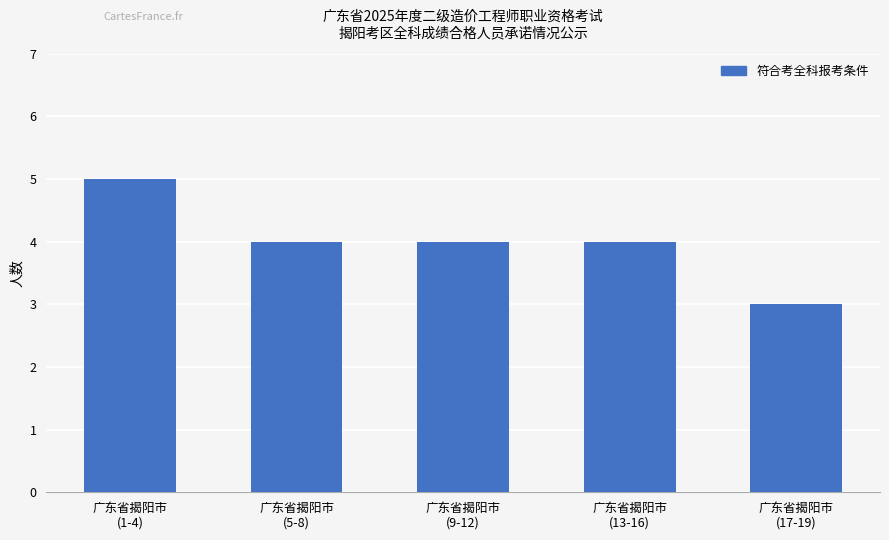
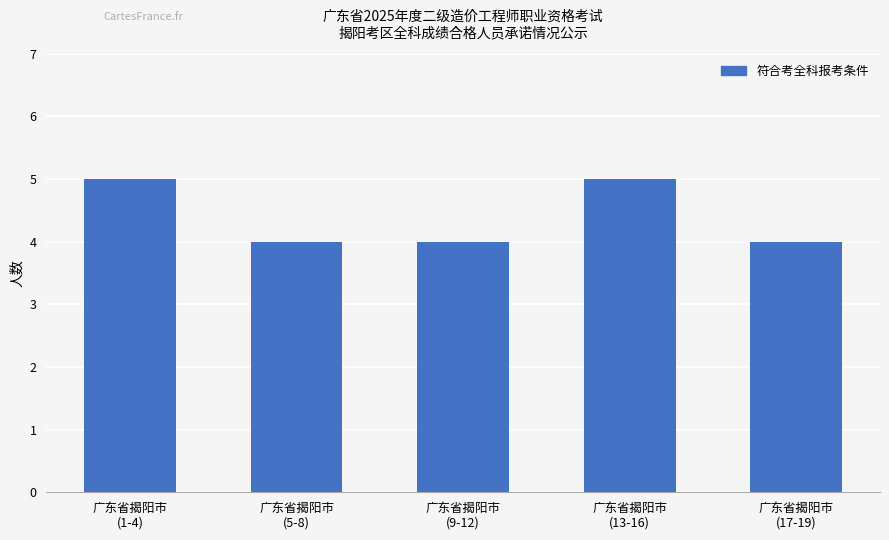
  {
    "广东省揭阳市 (1-4)": 5,
    "广东省揭阳市 (5-8)": 4,
    "广东省揭阳市 (9-12)": 4,
-   "广东省揭阳市 (13-16)": 4,
-   "广东省揭阳市 (17-19)": 3
+   "广东省揭阳市 (13-16)": 5,
+   "广东省揭阳市 (17-19)": 4
  }
